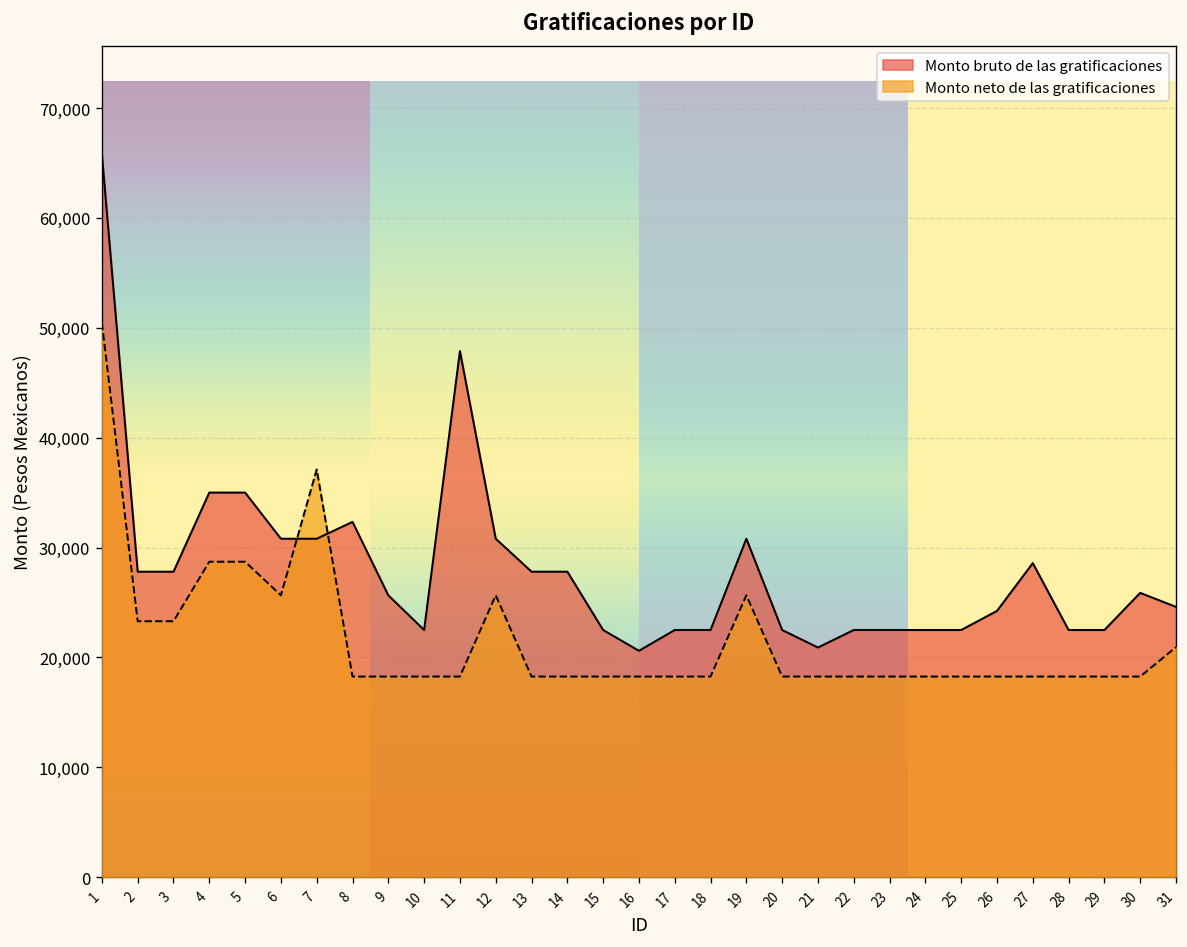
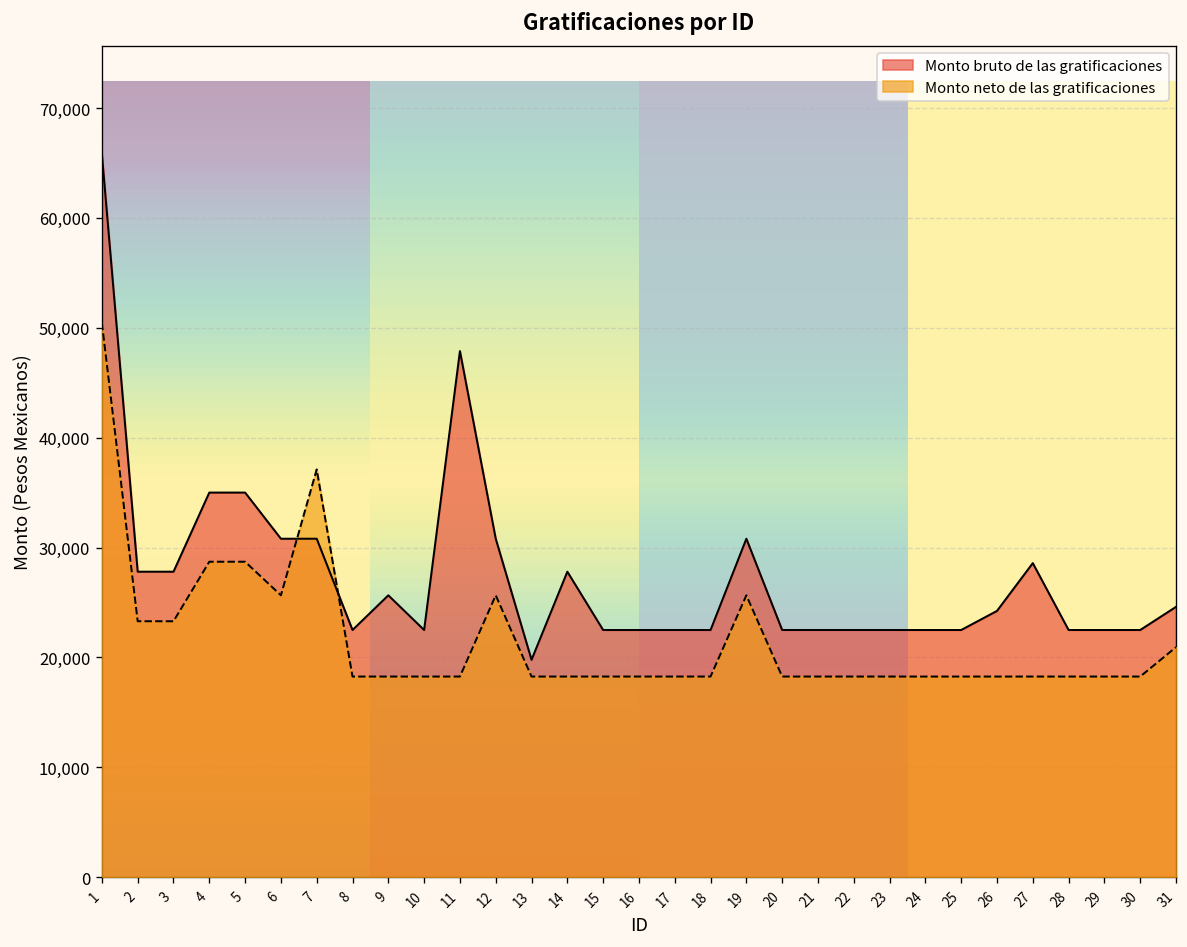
  {
    "Monto bruto de las gratificaciones": {
      "1": "66,000",
      "2": "28,000",
      "3": "28,000",
      "4": "35,000",
      "5": "35,000",
      "6": "31,000",
      "7": "31,000",
-     "8": "32,000",
+     "8": "22,000",
      "9": "26,000",
      "10": "22,000",
      "11": "48,000",
      "12": "31,000",
-     "13": "28,000",
+     "13": "20,000",
      "14": "28,000",
      "15": "22,000",
-     "16": "21,000",
+     "16": "22,000",
      "17": "22,000",
      "18": "22,000",
      "19": "31,000",
      "20": "22,000",
-     "21": "21,000",
+     "21": "22,000",
      "22": "22,000",
      "23": "22,000",
      "24": "22,000",
      "25": "22,000",
      "26": "24,000",
      "27": "29,000",
      "28": "22,000",
      "29": "22,000",
-     "30": "26,000",
+     "30": "22,000",
      "31": "25,000"
    },
    "Monto neto de las gratificaciones": {
      "1": "50,000",
      "2": "23,000",
      "3": "23,000",
      "4": "29,000",
      "5": "29,000",
      "6": "26,000",
      "7": "37,000",
      "8": "18,000",
      "9": "18,000",
      "10": "18,000",
      "11": "18,000",
      "12": "26,000",
      "13": "18,000",
      "14": "18,000",
      "15": "18,000",
      "16": "18,000",
      "17": "18,000",
      "18": "18,000",
      "19": "26,000",
      "20": "18,000",
      "21": "18,000",
      "22": "18,000",
      "23": "18,000",
      "24": "18,000",
      "25": "18,000",
      "26": "18,000",
      "27": "18,000",
      "28": "18,000",
      "29": "18,000",
      "30": "18,000",
      "31": "21,000"
    }
  }
